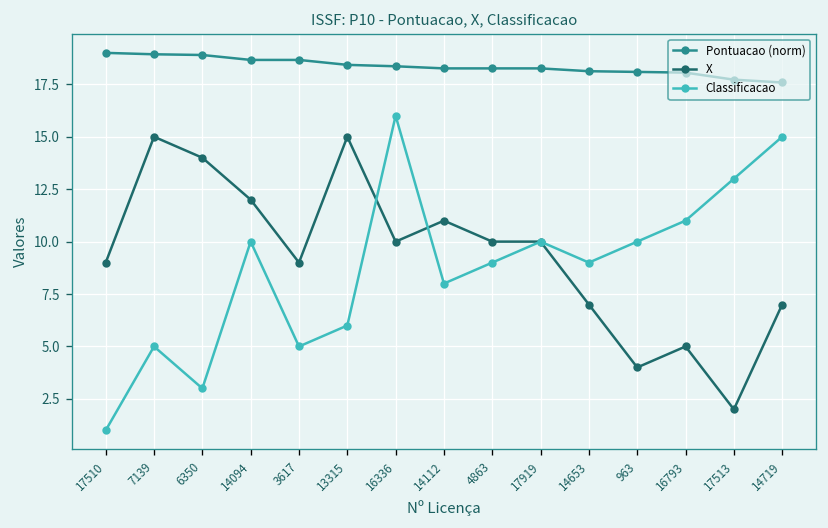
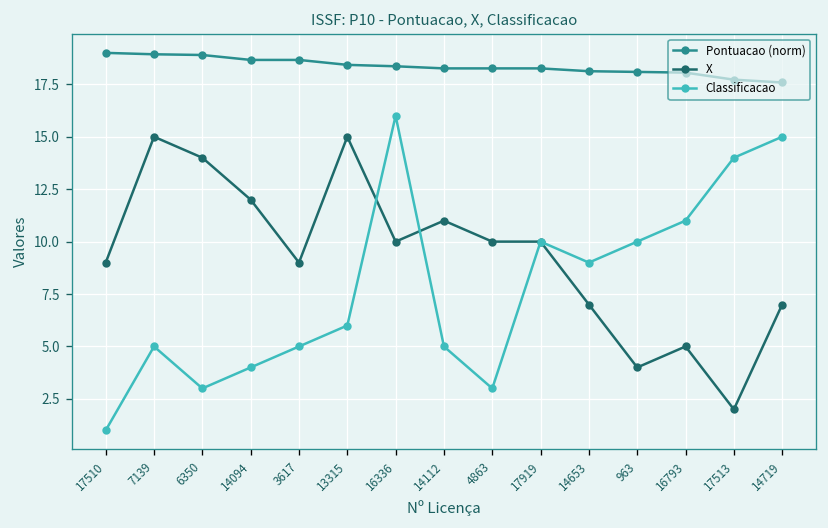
  {
    "Classificacao": {
      "17510": 1,
      "7139": 5,
      "6350": 3,
-     "14094": 10,
+     "14094": 4,
      "3617": 5,
      "13315": 6,
      "16336": 16,
-     "14112": 8,
-     "4863": 9,
+     "14112": 5,
+     "4863": 3,
      "14653": 9,
      "963": 10,
      "16793": 11,
-     "17513": 13,
+     "17513": 14,
      "14719": 15
    }
  }
